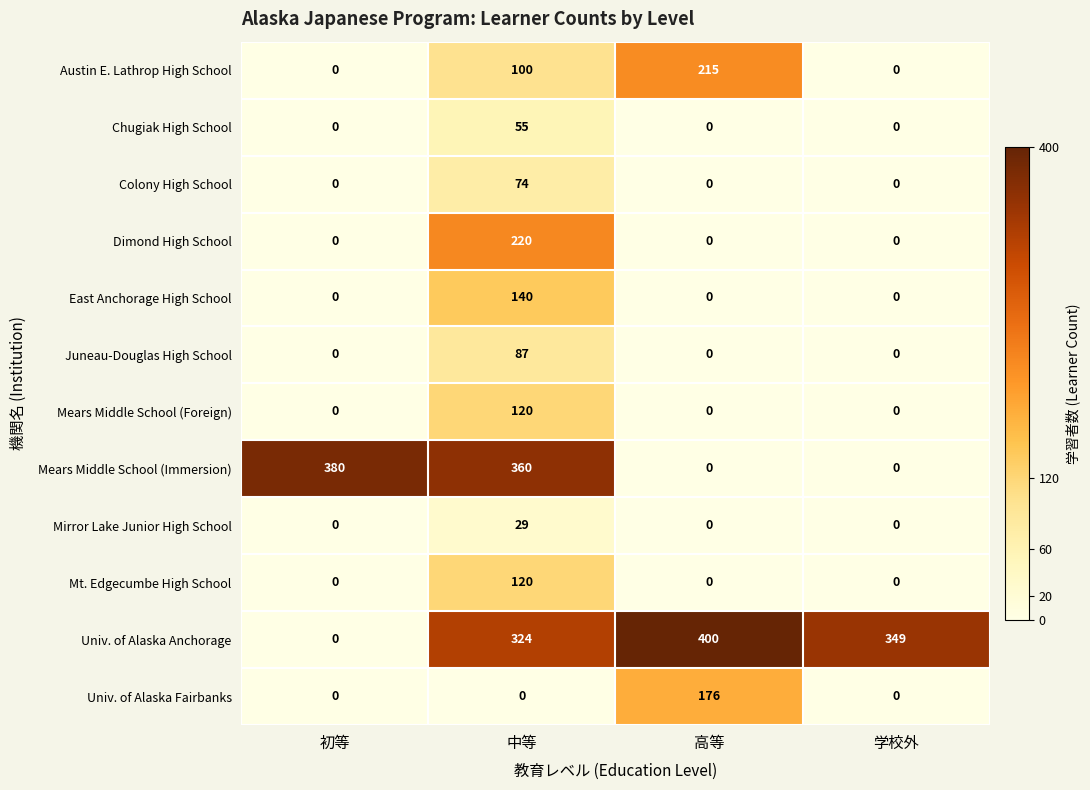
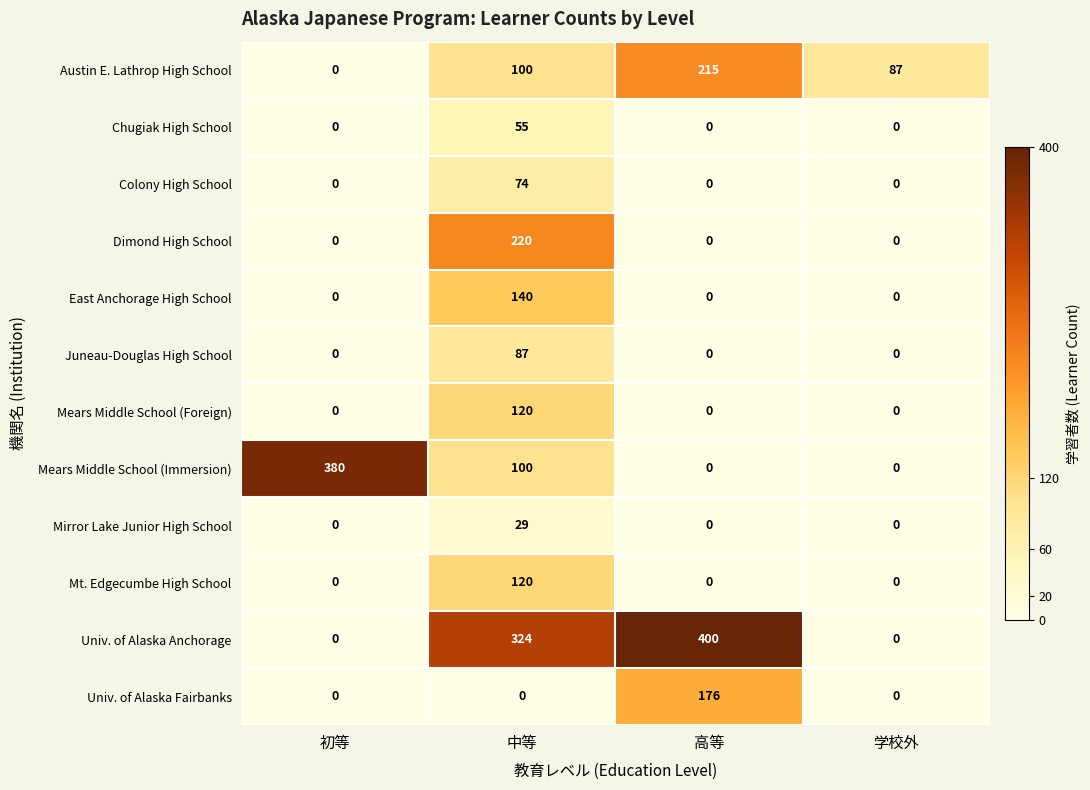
  {
    "Austin E. Lathrop High School": {
      "初等": 0,
      "中等": 100,
      "高等": 215,
-     "学校外": 0
+     "学校外": 87
    },
    "Chugiak High School": {
      "初等": 0,
      "中等": 55,
      "高等": 0,
      "学校外": 0
    },
    "Colony High School": {
      "初等": 0,
      "中等": 74,
      "高等": 0,
      "学校外": 0
    },
    "Dimond High School": {
      "初等": 0,
      "中等": 220,
      "高等": 0,
      "学校外": 0
    },
    "East Anchorage High School": {
      "初等": 0,
      "中等": 140,
      "高等": 0,
      "学校外": 0
    },
    "Juneau-Douglas High School": {
      "初等": 0,
      "中等": 87,
      "高等": 0,
      "学校外": 0
    },
    "Mears Middle School (Foreign)": {
      "初等": 0,
      "中等": 120,
      "高等": 0,
      "学校外": 0
    },
    "Mears Middle School (Immersion)": {
      "初等": 380,
-     "中等": 360,
+     "中等": 100,
      "高等": 0,
      "学校外": 0
    },
    "Mirror Lake Junior High School": {
      "初等": 0,
      "中等": 29,
      "高等": 0,
      "学校外": 0
    },
    "Mt. Edgecumbe High School": {
      "初等": 0,
      "中等": 120,
      "高等": 0,
      "学校外": 0
    },
    "Univ. of Alaska Anchorage": {
      "初等": 0,
      "中等": 324,
      "高等": 400,
-     "学校外": 349
+     "学校外": 0
    },
    "Univ. of Alaska Fairbanks": {
      "初等": 0,
      "中等": 0,
      "高等": 176,
      "学校外": 0
    }
  }
